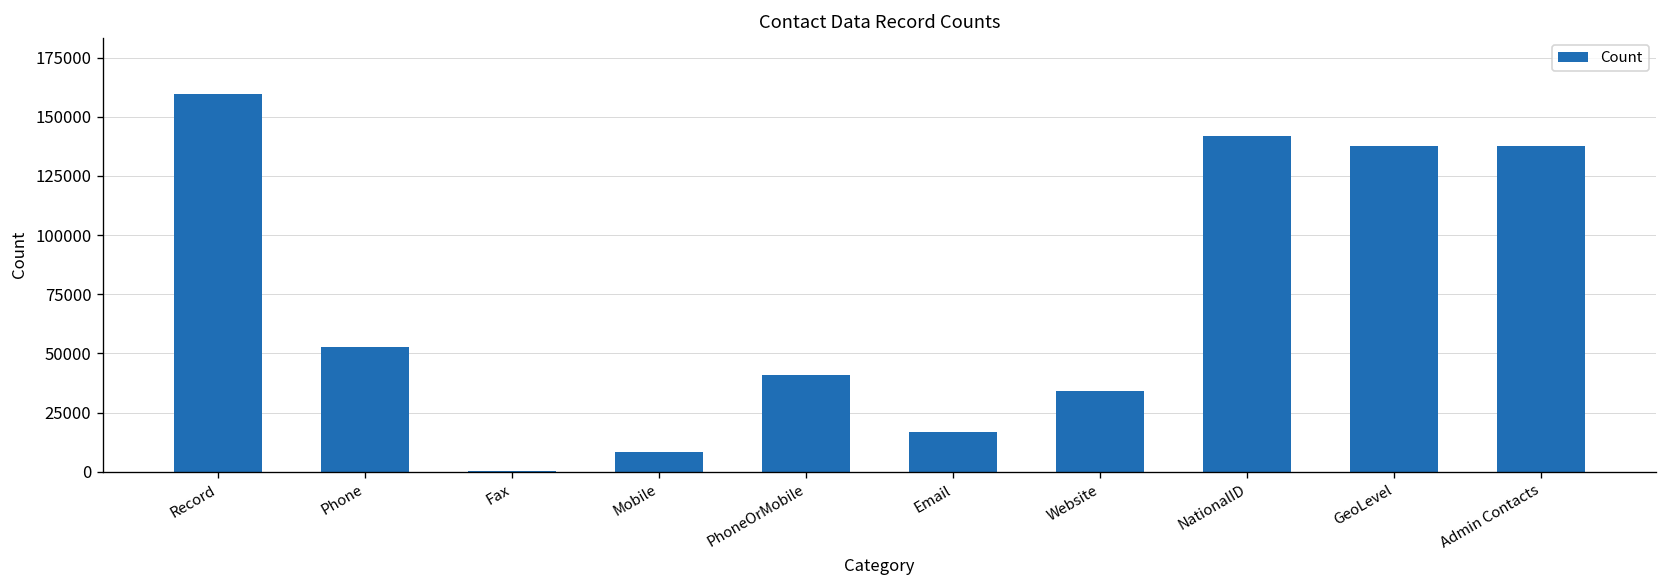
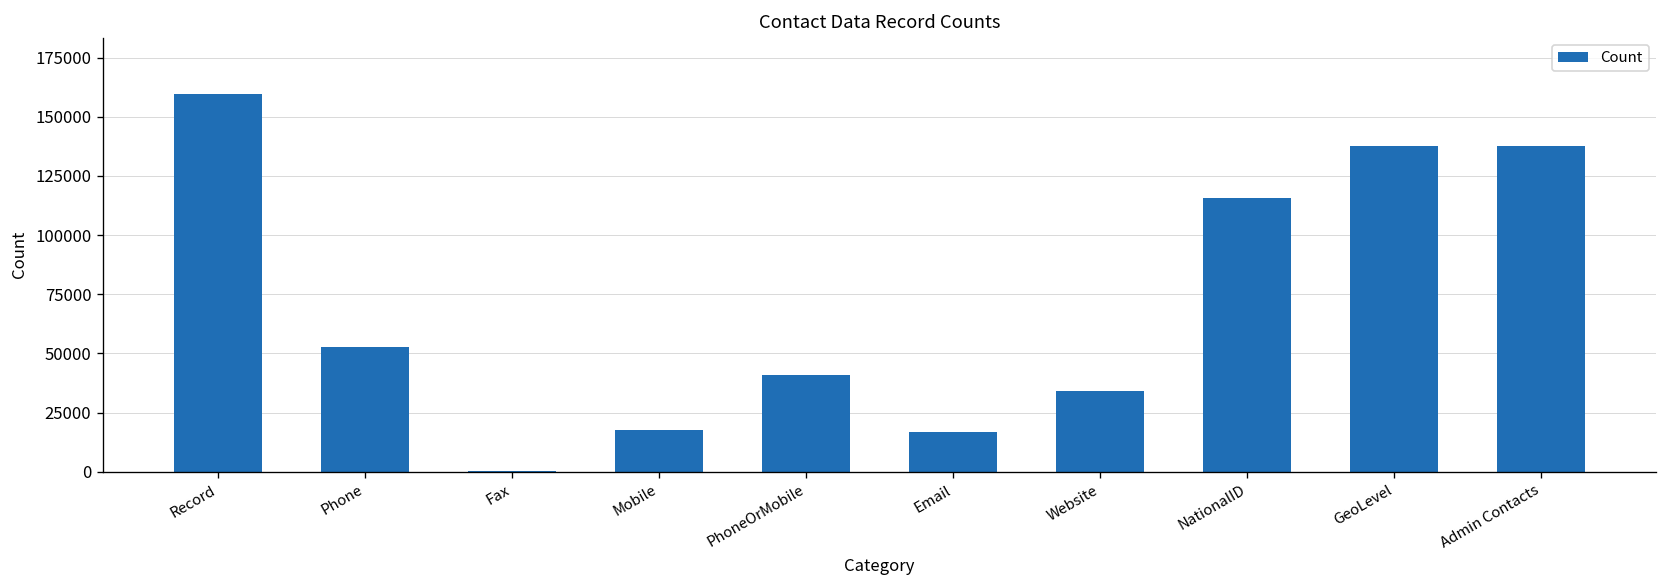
  {
    "Record": 160000,
    "Phone": 53000,
-   "Mobile": 8000,
+   "Mobile": 18000,
    "PhoneOrMobile": 41000,
    "Email": 17000,
    "Website": 34000,
-   "NationalID": 142000,
+   "NationalID": 116000,
    "GeoLevel": 137000,
    "Admin Contacts": 138000
  }
